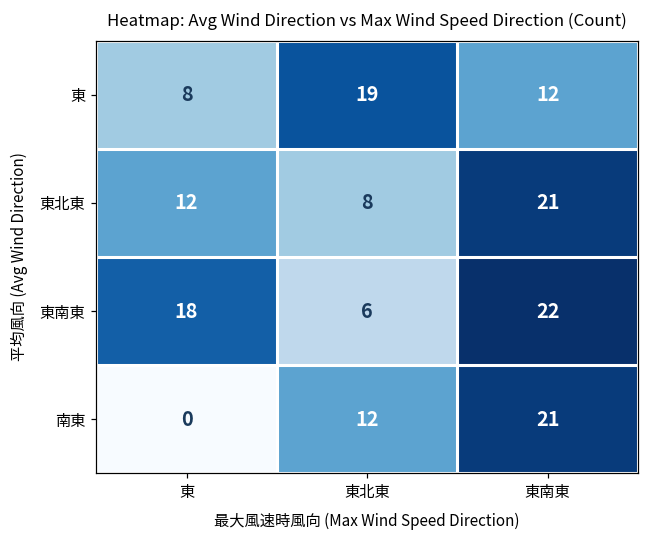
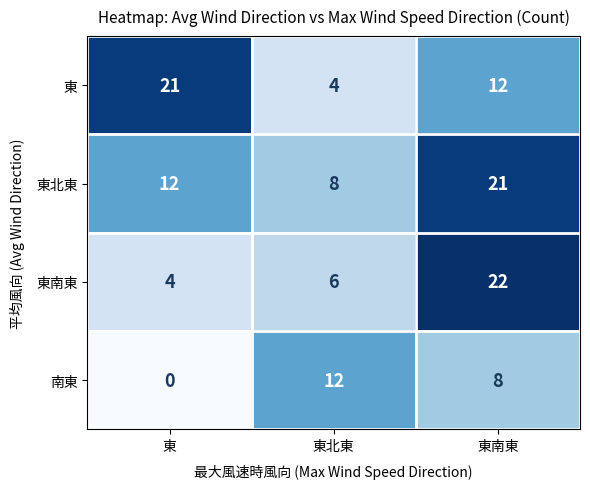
  {
    "東": {
-     "東": 8,
-     "東北東": 19,
+     "東": 21,
+     "東北東": 4,
      "東南東": 12
    },
    "東北東": {
      "東": 12,
      "東北東": 8,
      "東南東": 21
    },
    "東南東": {
-     "東": 18,
+     "東": 4,
      "東北東": 6,
      "東南東": 22
    },
    "南東": {
      "東": 0,
      "東北東": 12,
-     "東南東": 21
+     "東南東": 8
    }
  }
